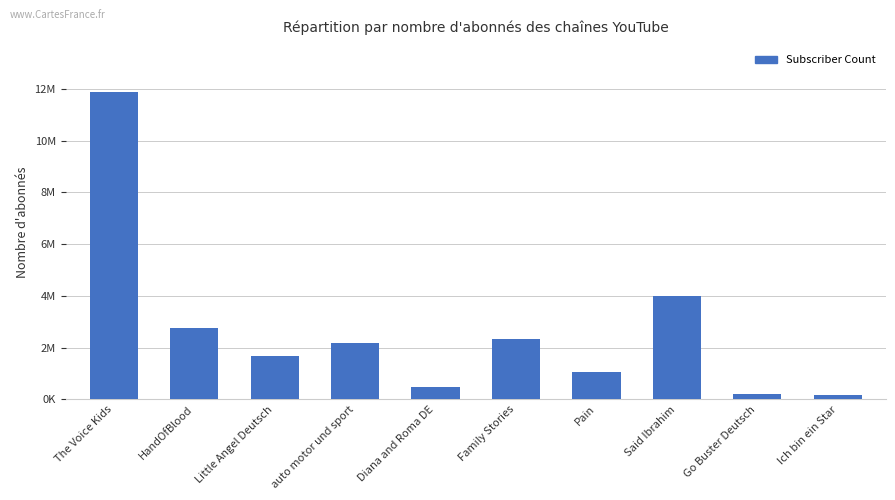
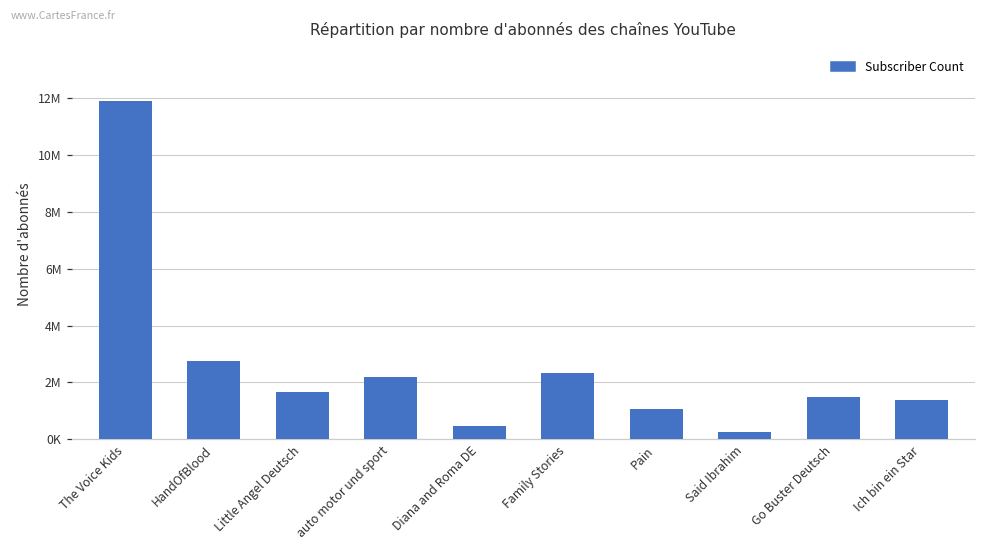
  {
    "The Voice Kids": 11900000,
    "HandOfBlood": 2800000,
    "Little Angel Deutsch": 1700000,
    "auto motor und sport": 2200000,
    "Diana and Roma DE": 500000,
    "Family Stories": 2300000,
    "Pain": 1100000,
-   "Said Ibrahim": 4000000,
-   "Go Buster Deutsch": 200000,
-   "Ich bin ein Star": 200000
+   "Said Ibrahim": 300000,
+   "Go Buster Deutsch": 1500000,
+   "Ich bin ein Star": 1400000
  }
